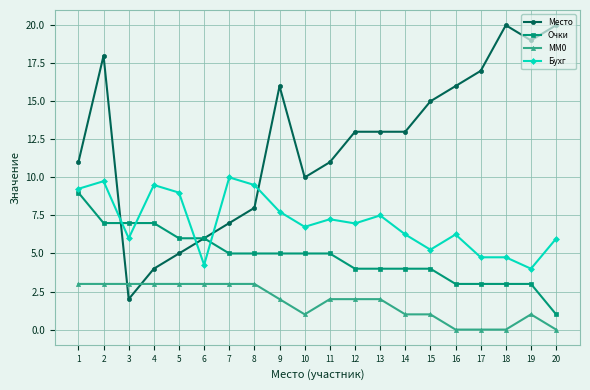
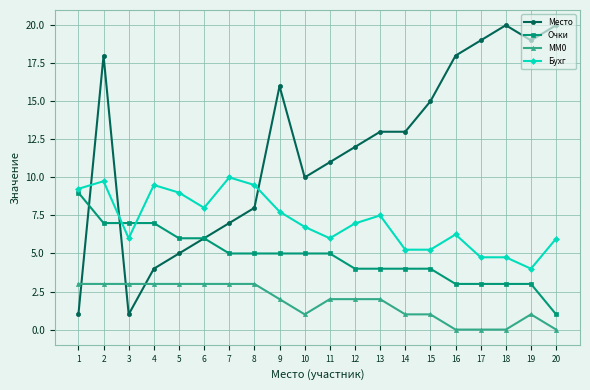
  {
    "Место": {
-     "1": 11,
+     "1": 1,
      "2": 18,
-     "3": 2,
+     "3": 1,
      "4": 4,
      "5": 5,
      "7": 7,
      "8": 8,
      "9": 16,
      "10": 10,
      "11": 11,
-     "12": 13,
+     "12": 12,
      "13": 13,
      "14": 13,
      "15": 15,
-     "16": 16,
-     "17": 17,
+     "16": 18,
+     "17": 19,
      "18": 20
    },
    "Бухг": {
      "1": 9.3,
      "2": 9.8,
      "3": 6.0,
      "4": 9.5,
      "5": 9.0,
-     "6": 4.3,
+     "6": 8.0,
      "7": 10.0,
      "8": 9.5,
      "9": 7.8,
      "10": 6.8,
-     "11": 7.3,
+     "11": 6.0,
      "12": 7.0,
      "13": 7.5,
-     "14": 6.3,
+     "14": 5.3,
      "15": 5.3,
      "16": 6.3,
      "17": 4.8,
      "18": 4.8,
      "19": 4.0,
      "20": 6.0
    }
  }
